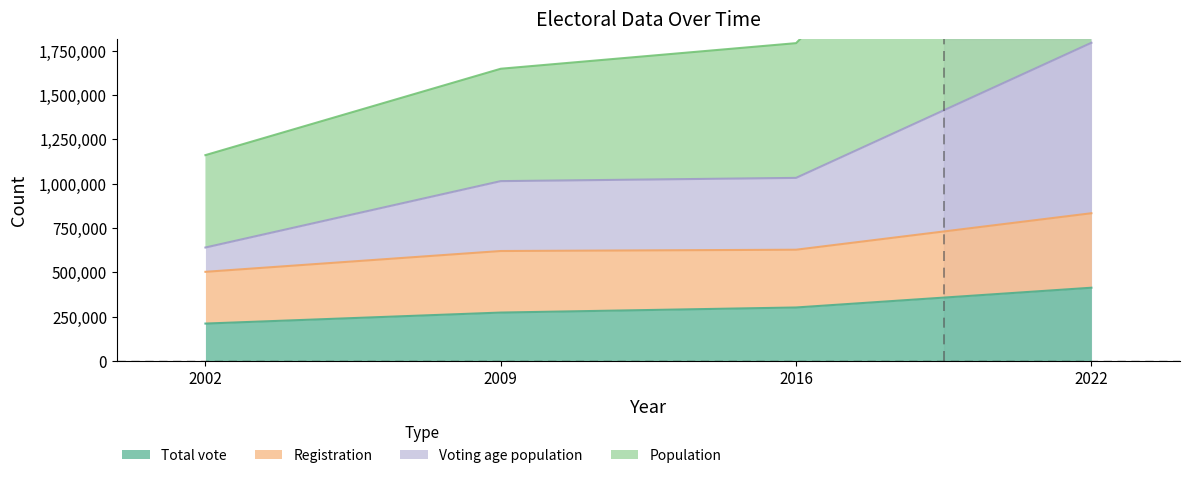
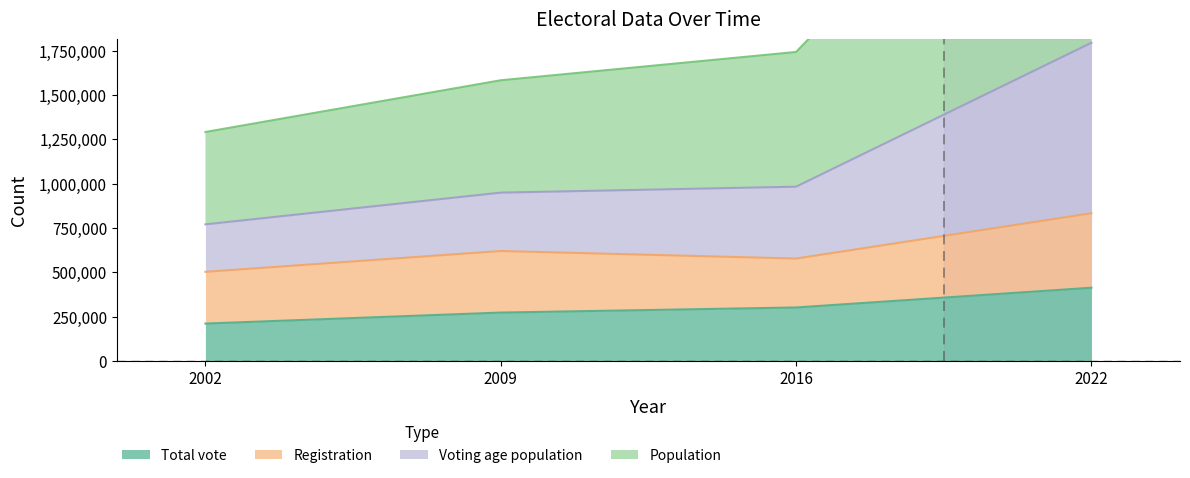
  {
    "Registration": {
      "2002": "290,000",
      "2009": "350,000",
-     "2016": "330,000",
+     "2016": "280,000",
      "2022": "420,000"
    },
    "Voting age population": {
-     "2002": "140,000",
-     "2009": "390,000",
+     "2002": "270,000",
+     "2009": "330,000",
      "2016": "400,000",
      "2022": "960,000"
    }
  }
